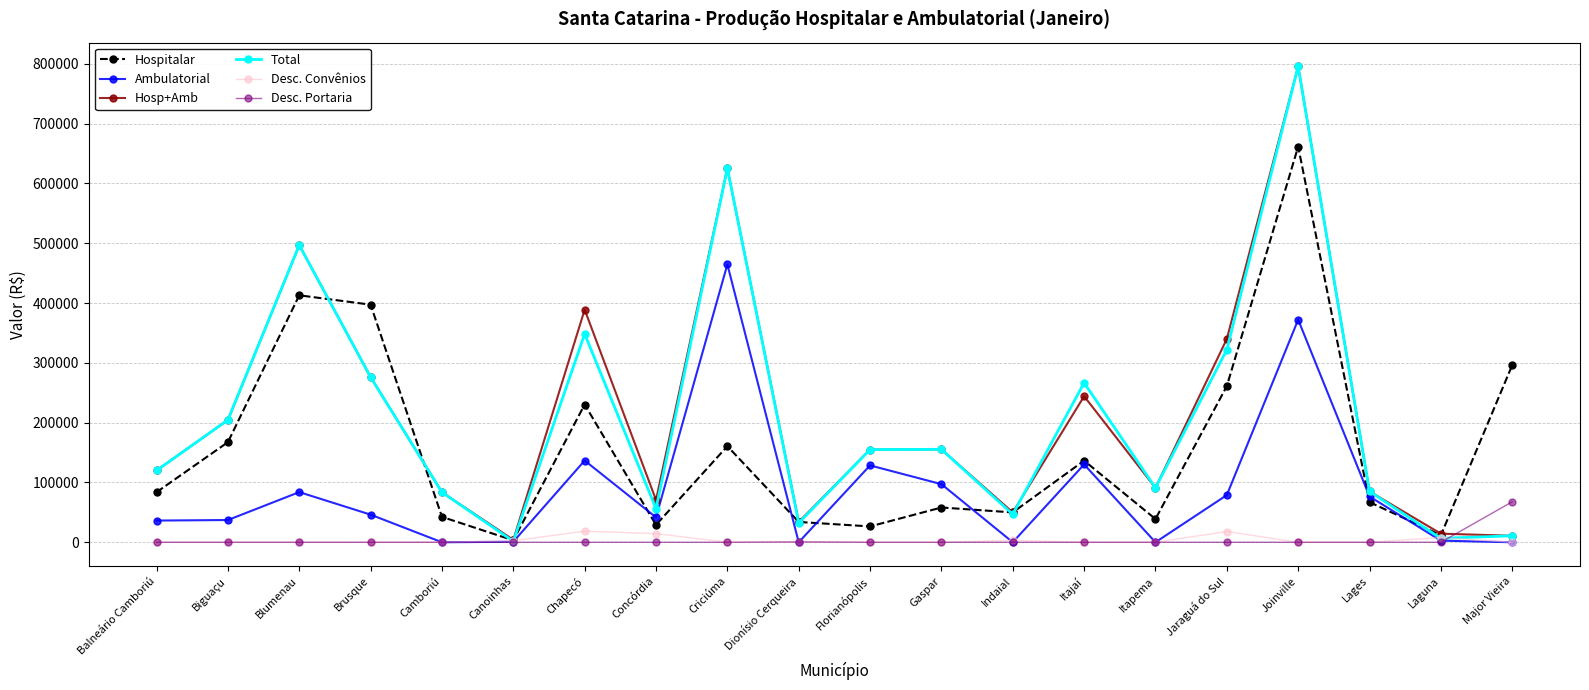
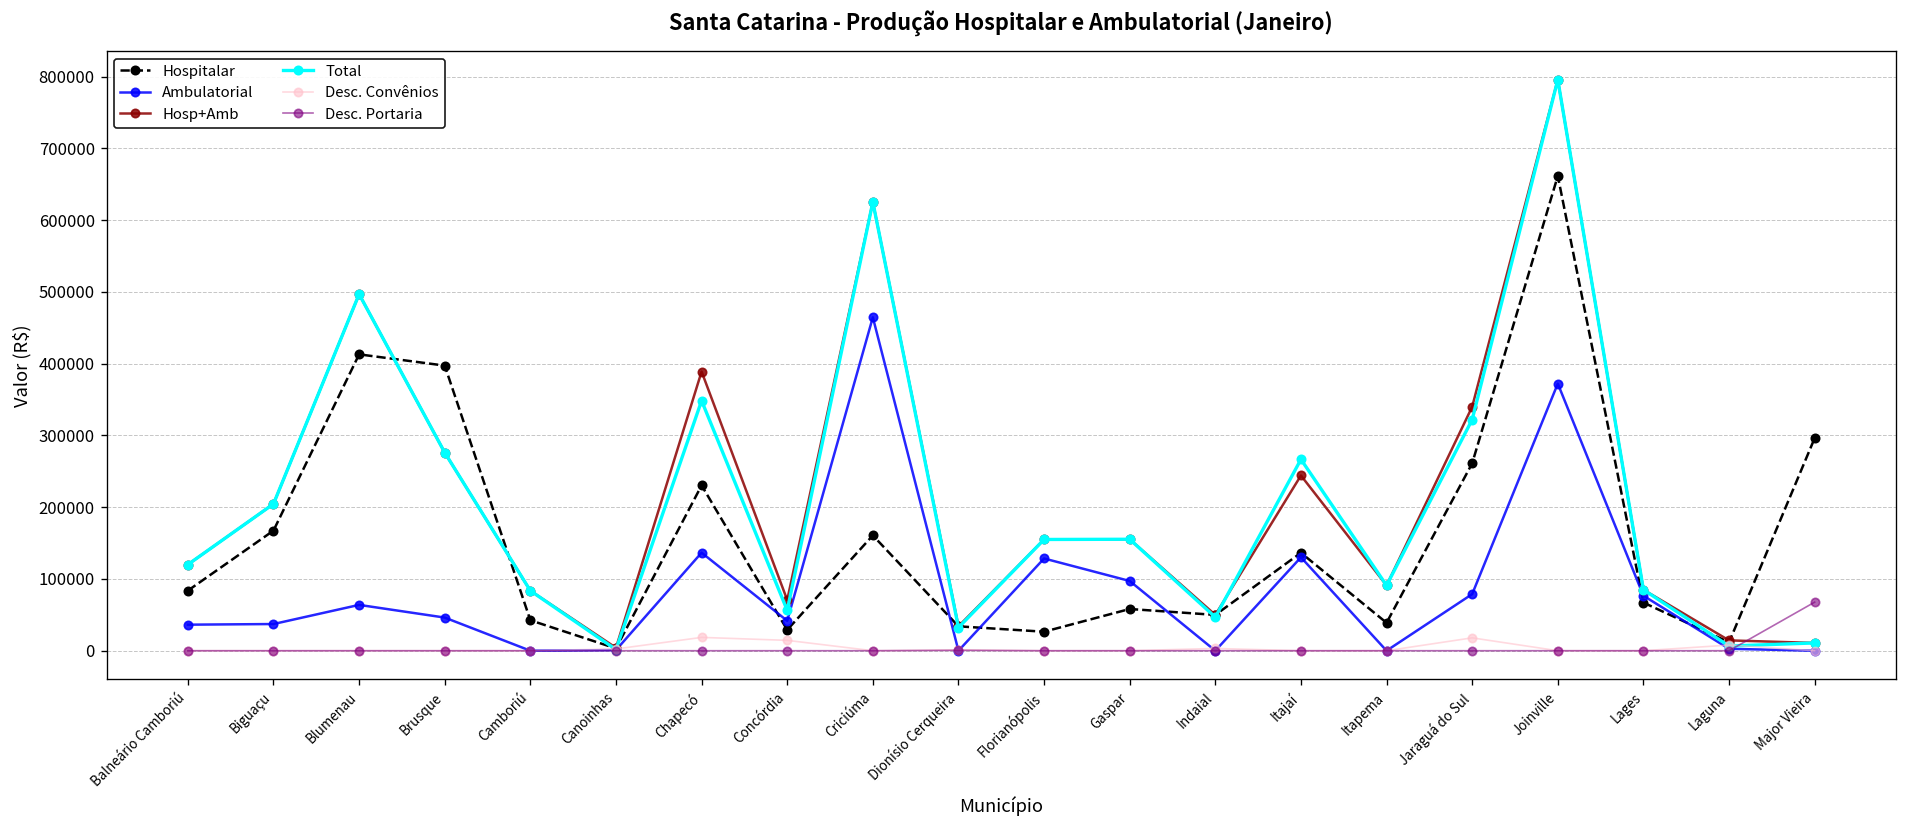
  {
    "Hospitalar": {
      "Balneário Camboriú": 80000,
      "Biguaçu": 170000,
      "Blumenau": 410000,
      "Brusque": 400000,
      "Camboriú": 40000,
      "Chapecó": 230000,
      "Concórdia": 30000,
      "Criciúma": 160000,
      "Florianópolis": 30000,
      "Gaspar": 60000,
      "Itajaí": 140000,
      "Itapema": 40000,
      "Jaraguá do Sul": 260000,
      "Joinville": 660000,
      "Lages": 70000,
      "Major Vieira": 300000
    },
    "Ambulatorial": {
      "Balneário Camboriú": 40000,
      "Biguaçu": 40000,
-     "Blumenau": 80000,
+     "Blumenau": 60000,
      "Brusque": 50000,
      "Chapecó": 140000,
      "Concórdia": 40000,
      "Criciúma": 460000,
      "Florianópolis": 130000,
      "Gaspar": 100000,
      "Itajaí": 130000,
      "Jaraguá do Sul": 80000,
      "Joinville": 370000,
      "Lages": 80000
    },
    "Hosp+Amb": {
      "Chapecó": 390000,
      "Concórdia": 70000,
      "Itajaí": 240000,
      "Jaraguá do Sul": 340000
    },
    "Total": {
      "Chapecó": 350000,
      "Concórdia": 60000,
      "Itajaí": 270000,
      "Jaraguá do Sul": 320000
    },
    "Desc. Convênios": {
      "Chapecó": 20000,
      "Concórdia": 10000,
      "Jaraguá do Sul": 20000
    },
    "Desc. Portaria": {
      "Chapecó": 0,
      "Concórdia": 0,
      "Jaraguá do Sul": 0,
      "Major Vieira": 70000
    }
  }
